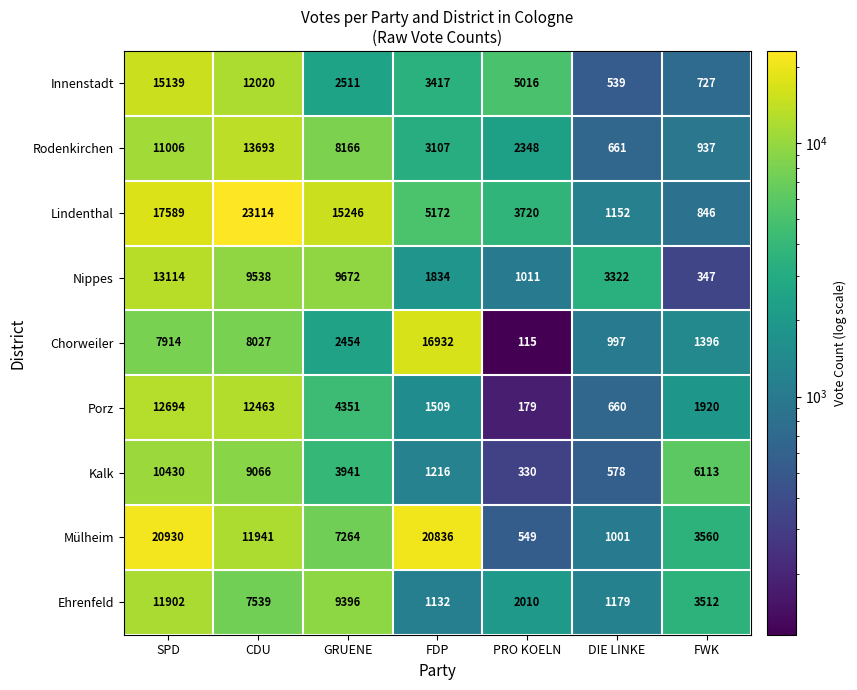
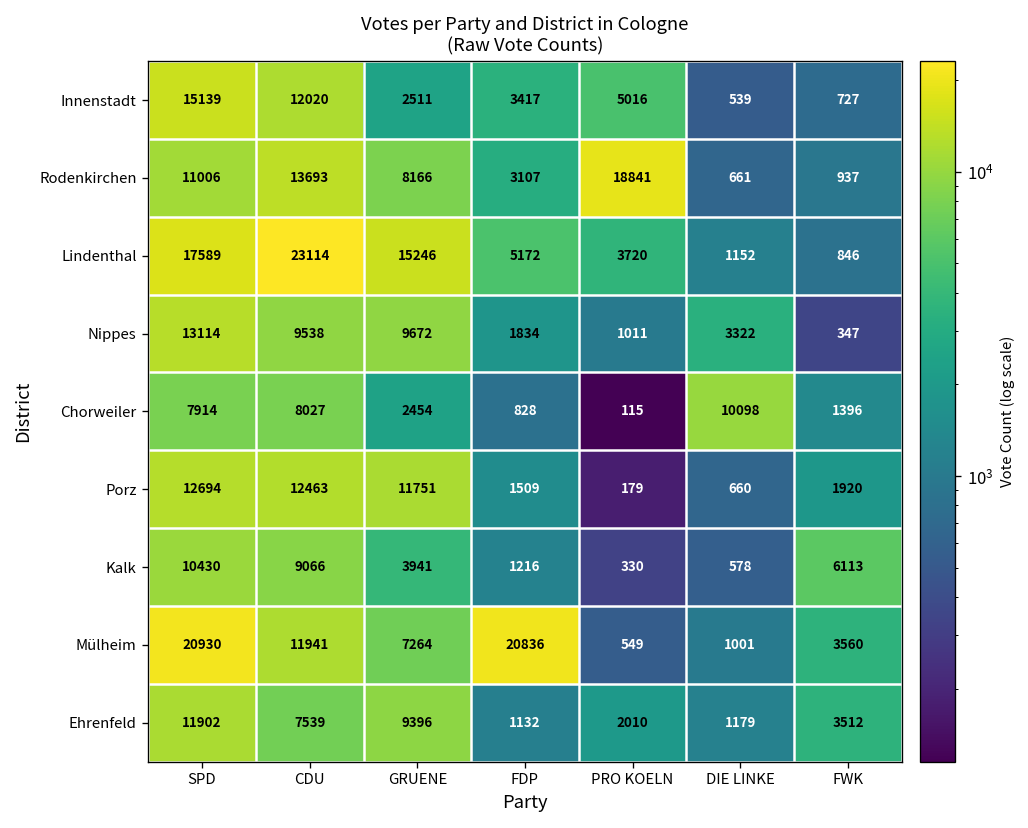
  {
    "Innenstadt": {
      "SPD": 15139,
      "CDU": 12020,
      "GRUENE": 2511,
      "FDP": 3417,
      "PRO KOELN": 5016,
      "DIE LINKE": 539,
      "FWK": 727
    },
    "Rodenkirchen": {
      "SPD": 11006,
      "CDU": 13693,
      "GRUENE": 8166,
      "FDP": 3107,
-     "PRO KOELN": 2348,
+     "PRO KOELN": 18841,
      "DIE LINKE": 661,
      "FWK": 937
    },
    "Lindenthal": {
      "SPD": 17589,
      "CDU": 23114,
      "GRUENE": 15246,
      "FDP": 5172,
      "PRO KOELN": 3720,
      "DIE LINKE": 1152,
      "FWK": 846
    },
    "Nippes": {
      "SPD": 13114,
      "CDU": 9538,
      "GRUENE": 9672,
      "FDP": 1834,
      "PRO KOELN": 1011,
      "DIE LINKE": 3322,
      "FWK": 347
    },
    "Chorweiler": {
      "SPD": 7914,
      "CDU": 8027,
      "GRUENE": 2454,
-     "FDP": 16932,
+     "FDP": 828,
      "PRO KOELN": 115,
-     "DIE LINKE": 997,
+     "DIE LINKE": 10098,
      "FWK": 1396
    },
    "Porz": {
      "SPD": 12694,
      "CDU": 12463,
-     "GRUENE": 4351,
+     "GRUENE": 11751,
      "FDP": 1509,
      "PRO KOELN": 179,
      "DIE LINKE": 660,
      "FWK": 1920
    },
    "Kalk": {
      "SPD": 10430,
      "CDU": 9066,
      "GRUENE": 3941,
      "FDP": 1216,
      "PRO KOELN": 330,
      "DIE LINKE": 578,
      "FWK": 6113
    },
    "Mülheim": {
      "SPD": 20930,
      "CDU": 11941,
      "GRUENE": 7264,
      "FDP": 20836,
      "PRO KOELN": 549,
      "DIE LINKE": 1001,
      "FWK": 3560
    },
    "Ehrenfeld": {
      "SPD": 11902,
      "CDU": 7539,
      "GRUENE": 9396,
      "FDP": 1132,
      "PRO KOELN": 2010,
      "DIE LINKE": 1179,
      "FWK": 3512
    }
  }
